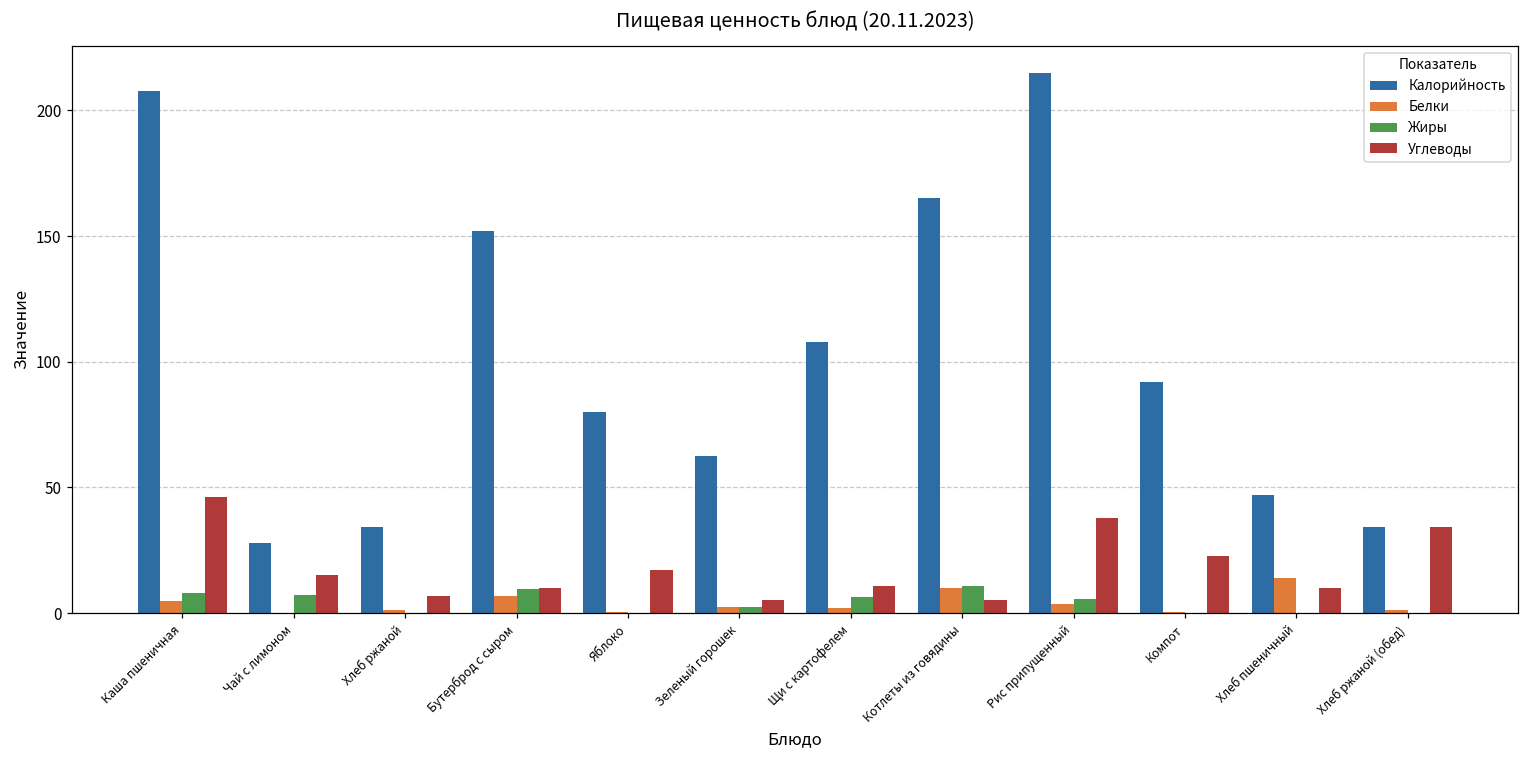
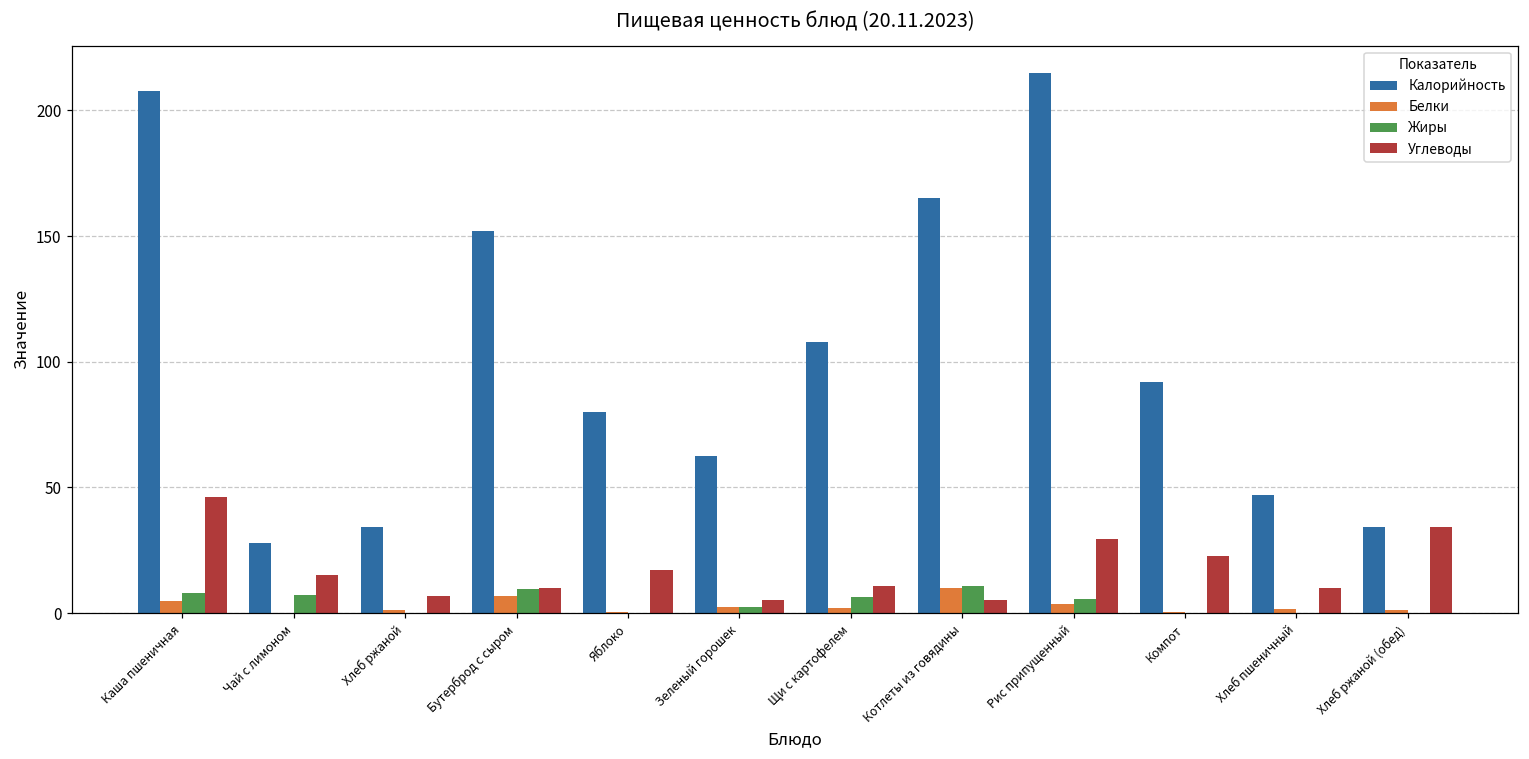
  {
    "Калорийность": {
      "Каша пшеничная": 208,
      "Чай с лимоном": 28,
      "Хлеб ржаной": 34,
      "Бутерброд с сыром": 152,
      "Яблоко": 80,
      "Зеленый горошек": 62,
      "Щи с картофелем": 108,
      "Котлеты из говядины": 165,
      "Рис припущенный": 215,
      "Компот": 92,
      "Хлеб пшеничный": 47,
      "Хлеб ржаной (обед)": 34
    },
    "Белки": {
      "Каша пшеничная": 5,
      "Хлеб ржаной": 1,
      "Бутерброд с сыром": 7,
      "Зеленый горошек": 2,
      "Щи с картофелем": 2,
      "Котлеты из говядины": 10,
      "Рис припущенный": 4,
-     "Хлеб пшеничный": 14,
+     "Хлеб пшеничный": 2,
      "Хлеб ржаной (обед)": 1
    },
    "Жиры": {
      "Каша пшеничная": 8,
      "Чай с лимоном": 7,
      "Бутерброд с сыром": 9,
      "Яблоко": 0,
      "Зеленый горошек": 2,
      "Щи с картофелем": 6,
      "Котлеты из говядины": 11,
      "Рис припущенный": 5,
      "Компот": 0
    },
    "Углеводы": {
      "Каша пшеничная": 46,
      "Чай с лимоном": 15,
      "Хлеб ржаной": 7,
      "Бутерброд с сыром": 10,
      "Яблоко": 17,
      "Зеленый горошек": 5,
      "Щи с картофелем": 11,
      "Котлеты из говядины": 5,
-     "Рис припущенный": 38,
+     "Рис припущенный": 29,
      "Компот": 23,
      "Хлеб пшеничный": 10,
      "Хлеб ржаной (обед)": 34
    }
  }
